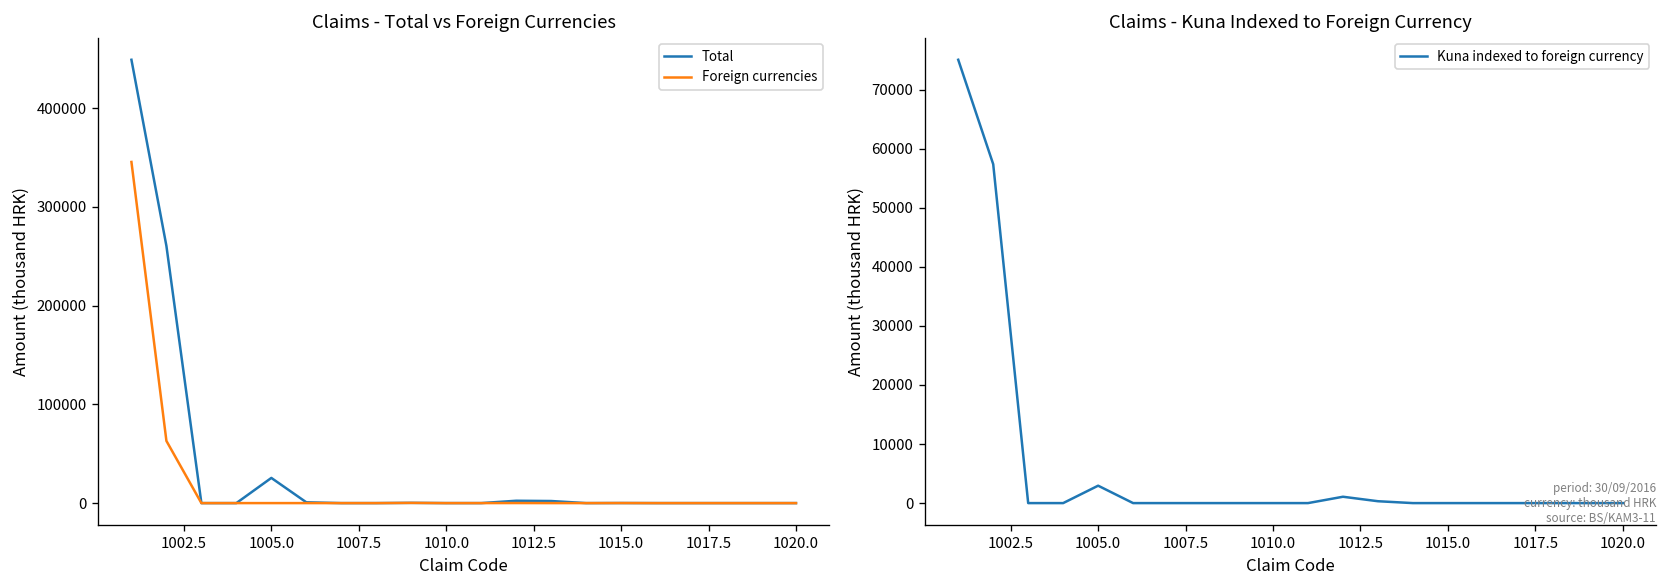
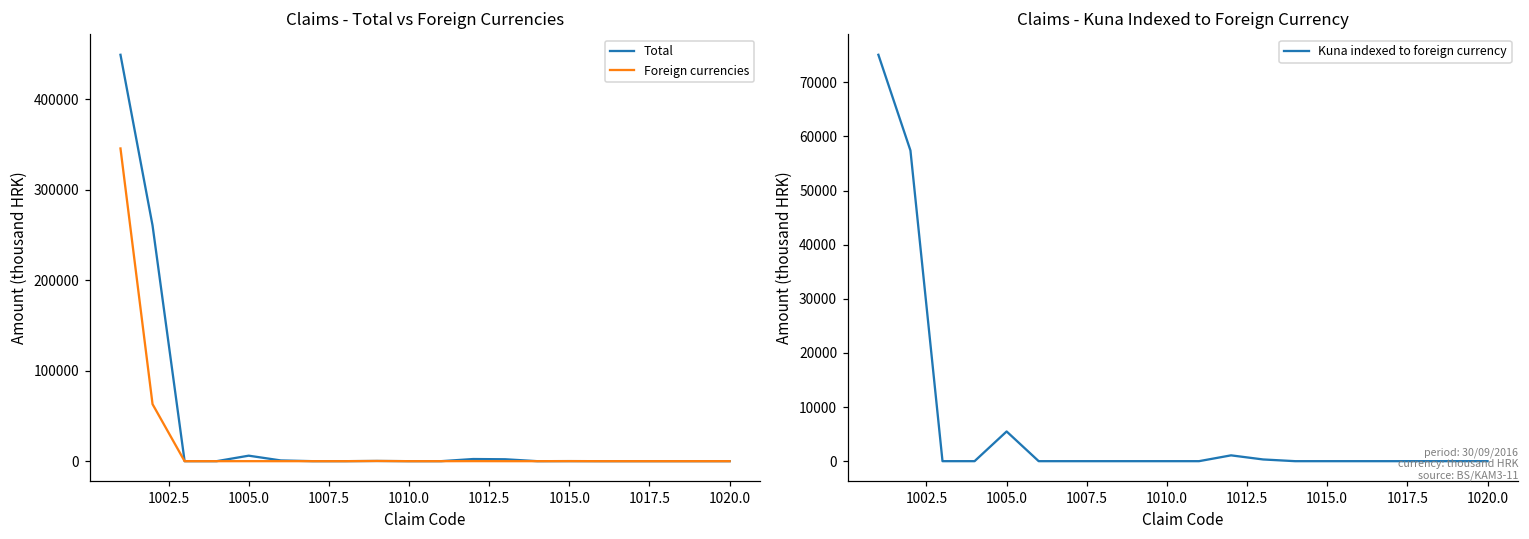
  {
    "Claims - Total vs Foreign Currencies": {
      "Total": {
-       "1005.0": 30000
+       "1005.0": 10000
      },
      "Foreign currencies": {
        "1005.0": 0
      }
    },
    "Claims - Kuna Indexed to Foreign Currency": {
-     "1005.0": 3000,
+     "1005.0": 5000,
      "1010.0": 0,
      "1015.0": 0
    }
  }
